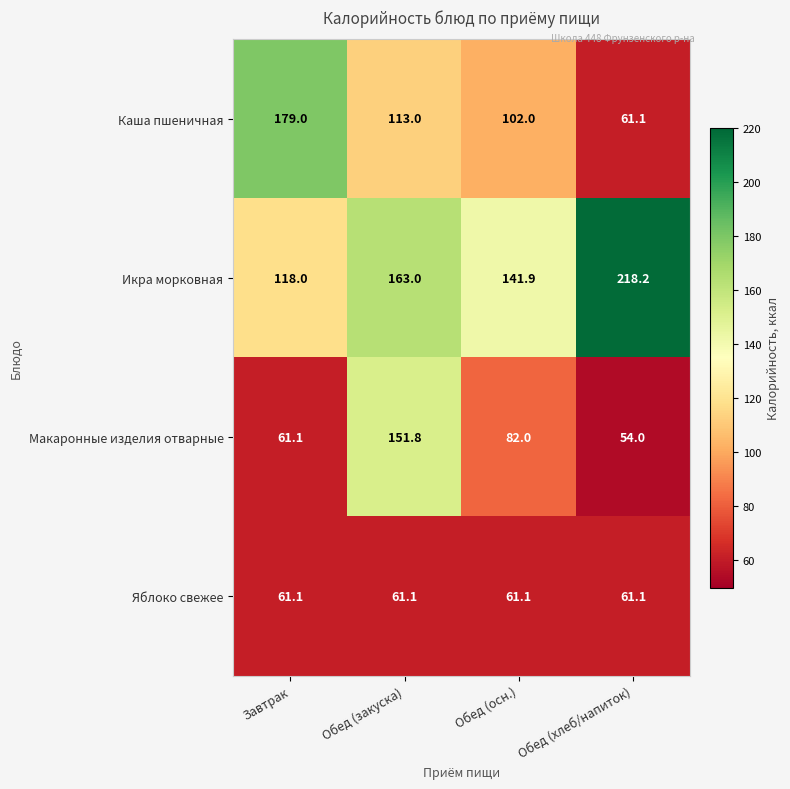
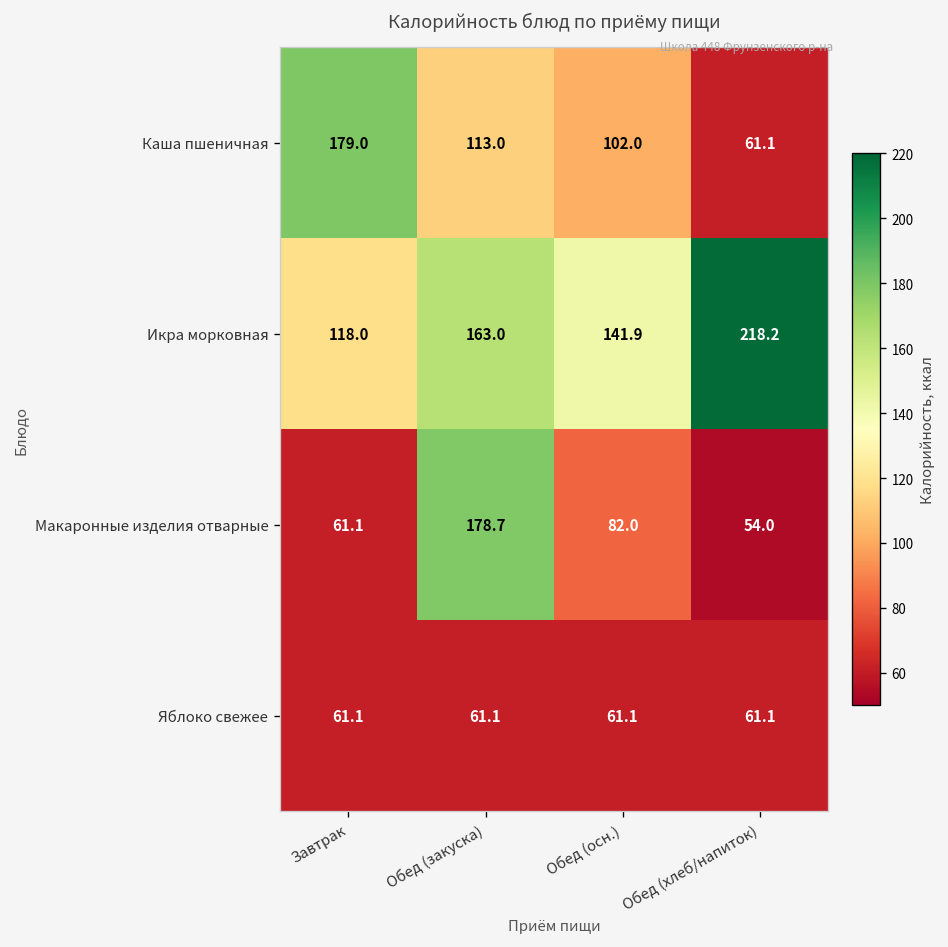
  {
    "Каша пшеничная": {
      "Завтрак": 179.0,
      "Обед (закуска)": 113.0,
      "Обед (осн.)": 102.0,
      "Обед (хлеб/напиток)": 61.1
    },
    "Икра морковная": {
      "Завтрак": 118.0,
      "Обед (закуска)": 163.0,
      "Обед (осн.)": 141.9,
      "Обед (хлеб/напиток)": 218.2
    },
    "Макаронные изделия отварные": {
      "Завтрак": 61.1,
-     "Обед (закуска)": 151.8,
+     "Обед (закуска)": 178.7,
      "Обед (осн.)": 82.0,
      "Обед (хлеб/напиток)": 54.0
    },
    "Яблоко свежее": {
      "Завтрак": 61.1,
      "Обед (закуска)": 61.1,
      "Обед (осн.)": 61.1,
      "Обед (хлеб/напиток)": 61.1
    }
  }
